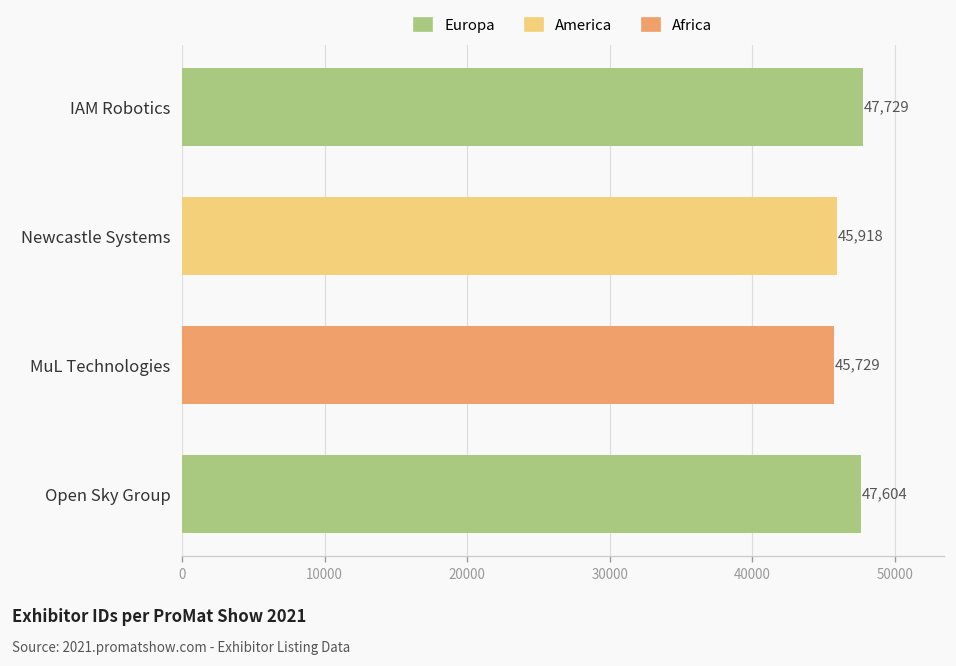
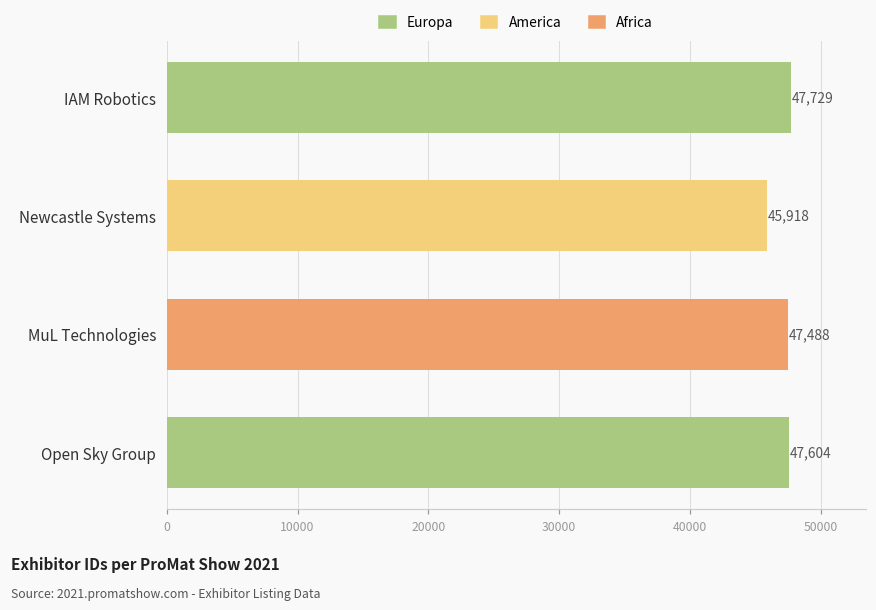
  {
    "IAM Robotics": "47,729",
    "Newcastle Systems": "45,918",
-   "MuL Technologies": "45,729",
+   "MuL Technologies": "47,488",
    "Open Sky Group": "47,604"
  }
